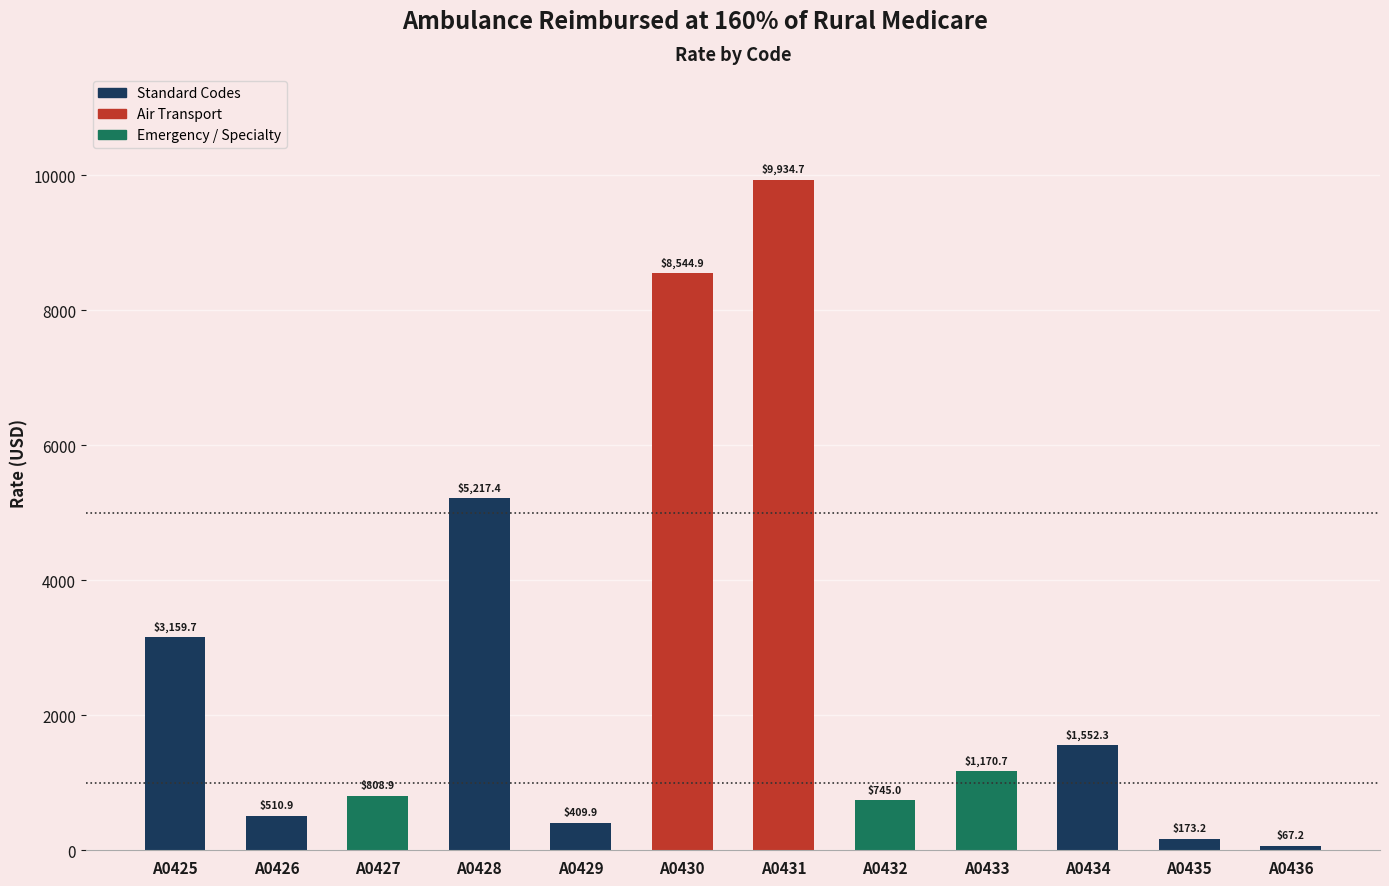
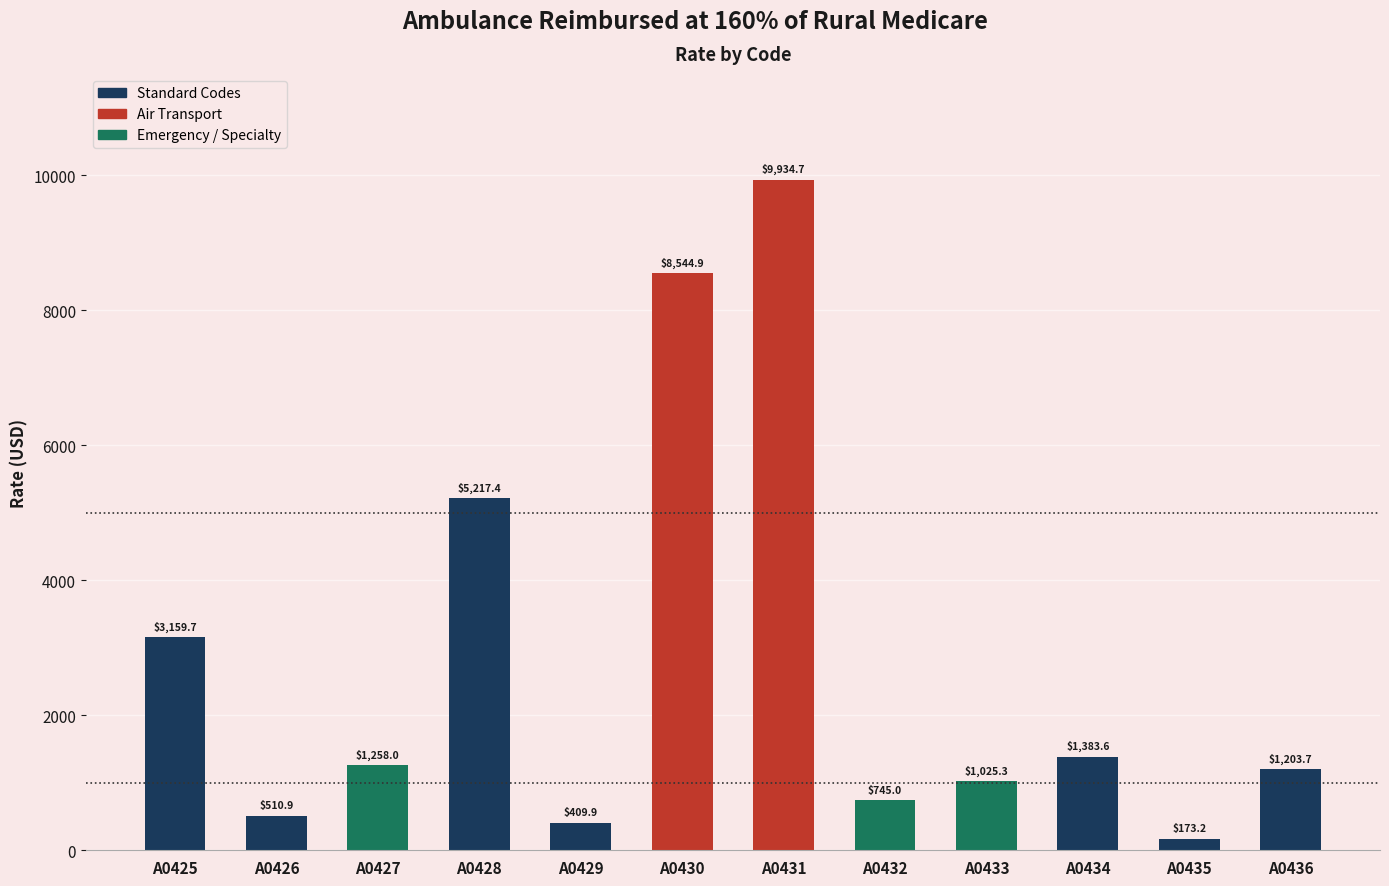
  {
    "A0425": "$3,159.7",
    "A0426": "$510.9",
-   "A0427": "$808.9",
+   "A0427": "$1,258.0",
    "A0428": "$5,217.4",
    "A0429": "$409.9",
    "A0430": "$8,544.9",
    "A0431": "$9,934.7",
    "A0432": "$745.0",
-   "A0433": "$1,170.7",
-   "A0434": "$1,552.3",
+   "A0433": "$1,025.3",
+   "A0434": "$1,383.6",
    "A0435": "$173.2",
-   "A0436": "$67.2"
+   "A0436": "$1,203.7"
  }
